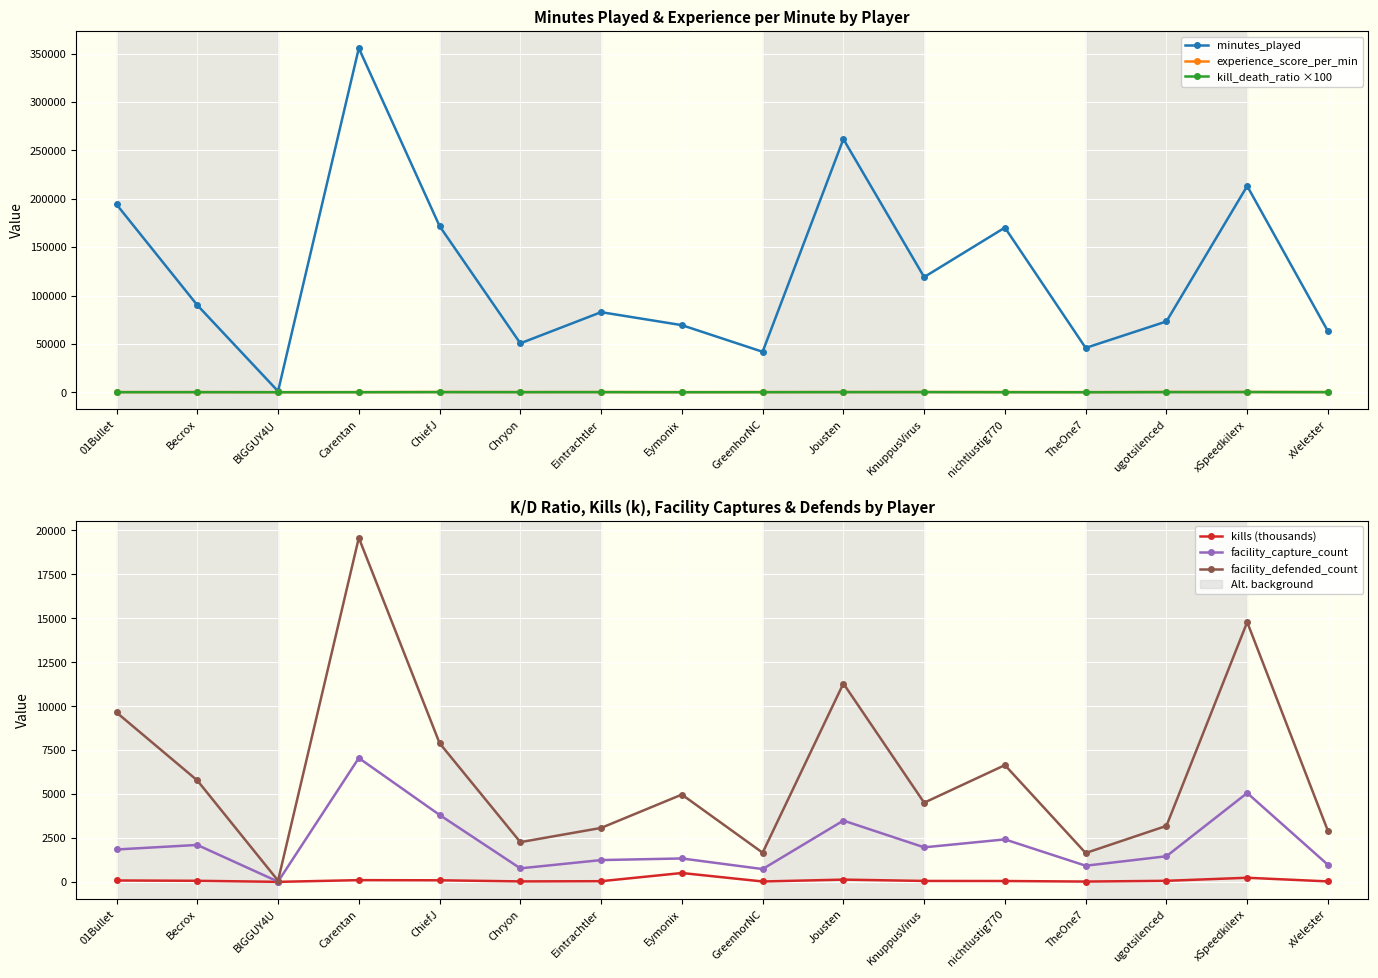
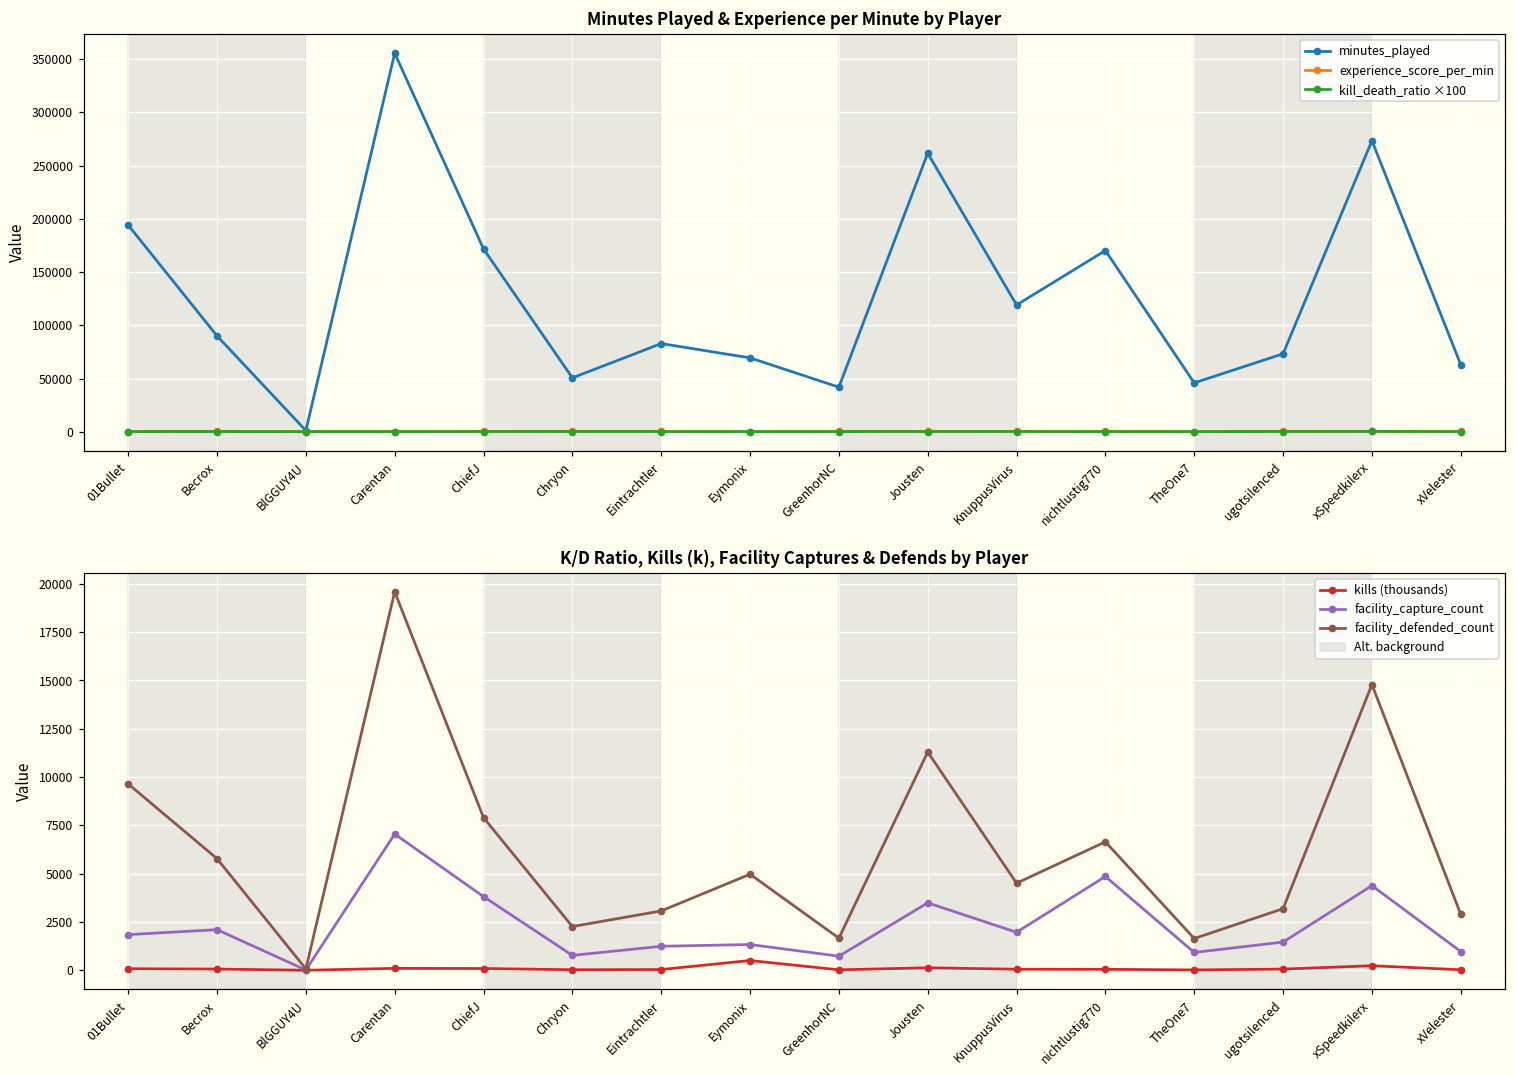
  {
    "Minutes Played & Experience per Minute by Player": {
      "minutes_played": {
        "01Bullet": 190000,
        "Becrox": 90000,
        "Carentan": 360000,
        "ChiefJ": 170000,
        "Chryon": 50000,
        "Eintrachtler": 80000,
        "Eymonix": 70000,
        "GreenhorNC": 40000,
        "Jousten": 260000,
        "KnuppusVirus": 120000,
        "nichtlustig770": 170000,
        "TheOne7": 50000,
        "ugotsilenced": 70000,
-       "xSpeedkilerx": 210000,
+       "xSpeedkilerx": 270000,
        "xVelester": 60000
      }
    },
    "K/D Ratio, Kills (k), Facility Captures & Defends by Player": {
      "kills (thousands)": {
        "01Bullet": 100,
        "Becrox": 100,
        "Carentan": 100,
        "ChiefJ": 100,
        "Chryon": 0,
        "Eintrachtler": 0,
        "Eymonix": 500,
        "GreenhorNC": 0,
        "Jousten": 100,
        "KnuppusVirus": 100,
        "nichtlustig770": 0,
        "TheOne7": 0,
        "ugotsilenced": 100,
        "xSpeedkilerx": 200,
        "xVelester": 0
      },
      "facility_capture_count": {
        "01Bullet": 1800,
        "Becrox": 2100,
        "Carentan": 7000,
        "ChiefJ": 3800,
        "Chryon": 800,
        "Eintrachtler": 1200,
        "Eymonix": 1300,
        "GreenhorNC": 700,
        "Jousten": 3500,
        "KnuppusVirus": 2000,
-       "nichtlustig770": 2400,
+       "nichtlustig770": 4900,
        "TheOne7": 900,
        "ugotsilenced": 1500,
-       "xSpeedkilerx": 5100,
+       "xSpeedkilerx": 4400,
        "xVelester": 1000
      },
      "facility_defended_count": {
        "01Bullet": 9600,
        "Becrox": 5800,
        "Carentan": 19600,
        "ChiefJ": 7900,
        "Chryon": 2300,
        "Eintrachtler": 3100,
        "Eymonix": 5000,
        "GreenhorNC": 1700,
        "Jousten": 11300,
        "KnuppusVirus": 4500,
        "nichtlustig770": 6600,
        "TheOne7": 1600,
        "ugotsilenced": 3200,
        "xSpeedkilerx": 14800,
        "xVelester": 2900
      }
    }
  }
